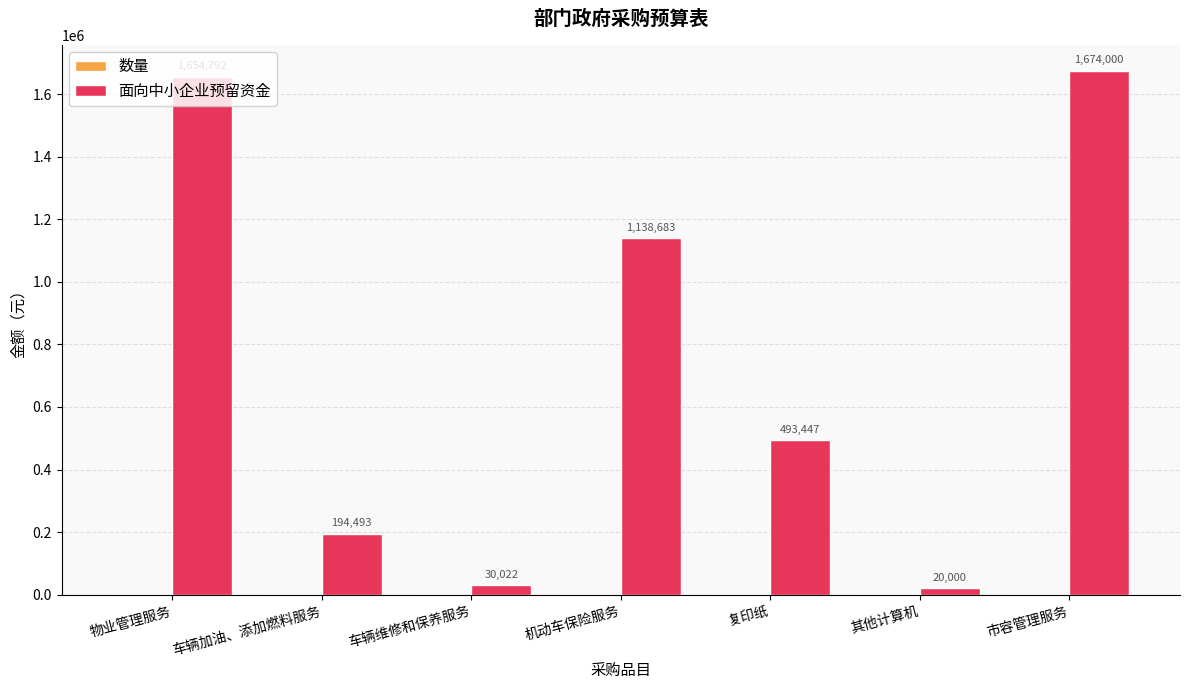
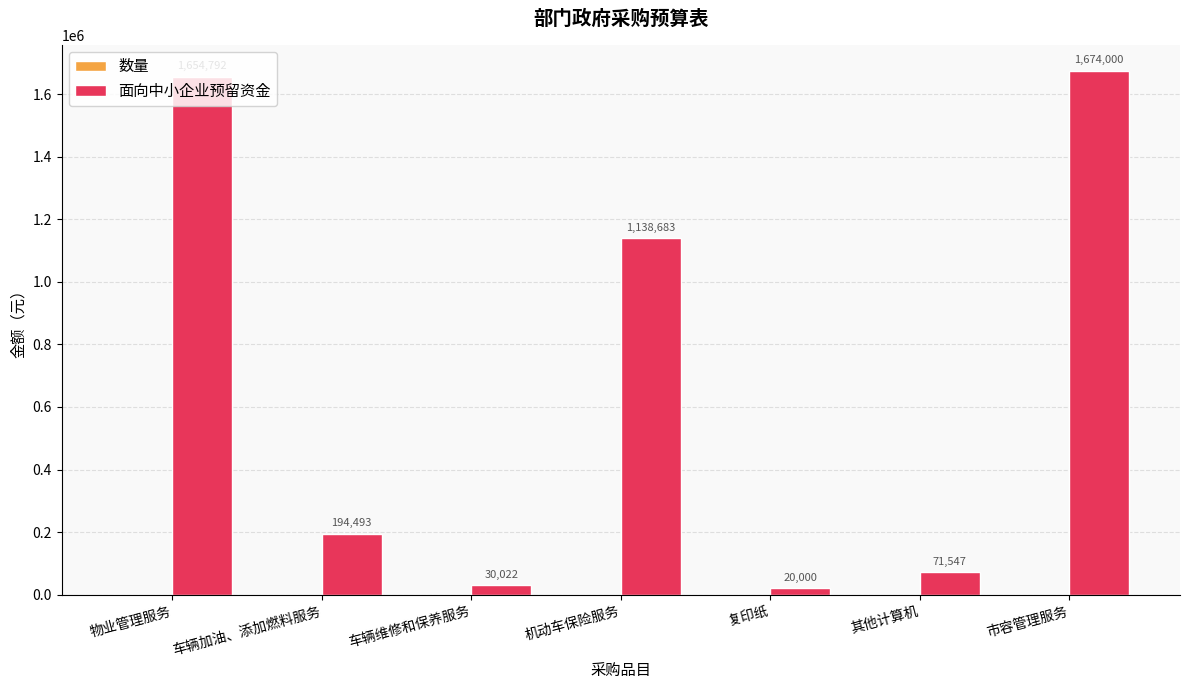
  {
    "面向中小企业预留资金": {
      "车辆加油、添加燃料服务": "194,493",
      "车辆维修和保养服务": "30,022",
      "机动车保险服务": "1,138,683",
-     "复印纸": "493,447",
-     "其他计算机": "20,000",
+     "复印纸": "20,000",
+     "其他计算机": "71,547",
      "市容管理服务": "1,674,000"
    }
  }
